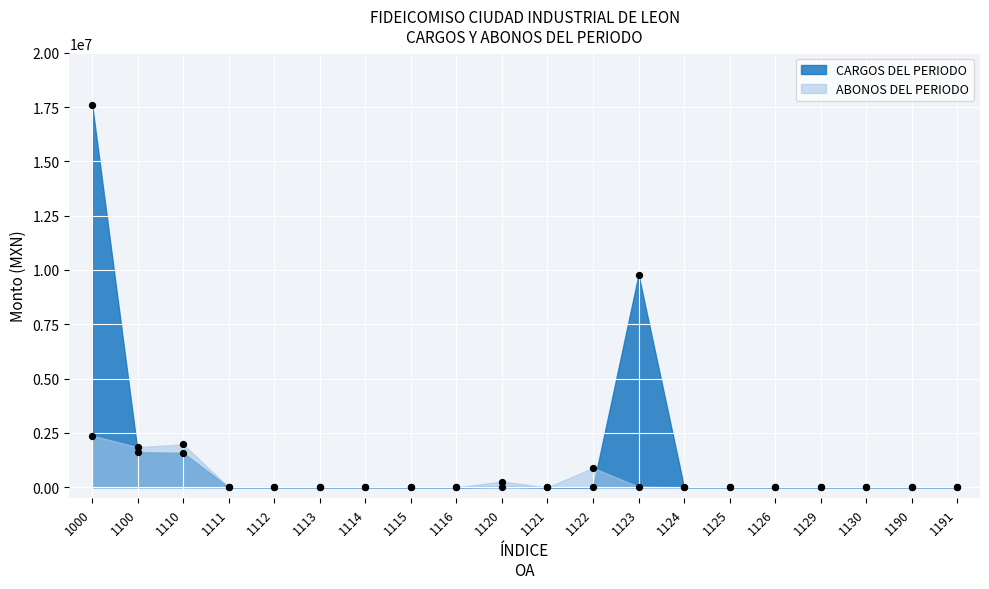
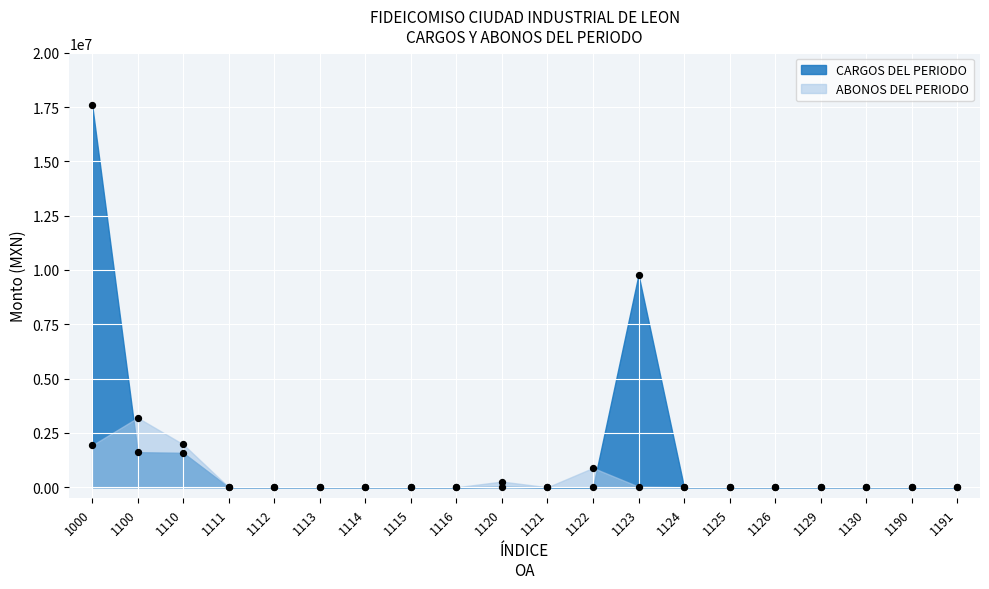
  {
    "CARGOS DEL PERIODO": {
      "1000": 17600000,
      "1100": 1600000,
      "1110": 1600000,
      "1122": 0,
      "1123": 9800000
    },
    "ABONOS DEL PERIODO": {
-     "1000": 2400000,
-     "1100": 1800000,
+     "1000": 1900000,
+     "1100": 3200000,
      "1110": 2000000,
      "1120": 300000,
      "1122": 900000
    }
  }
